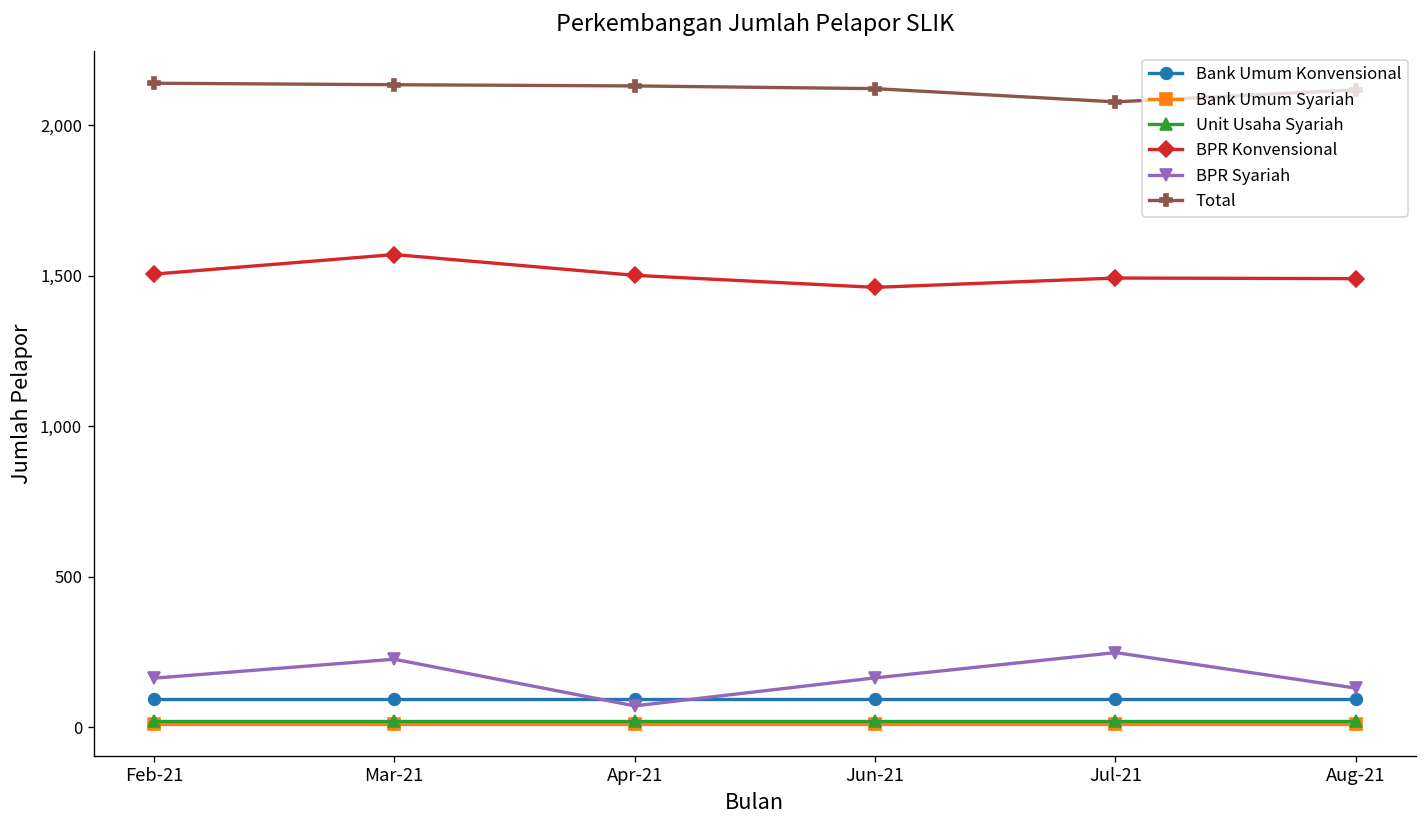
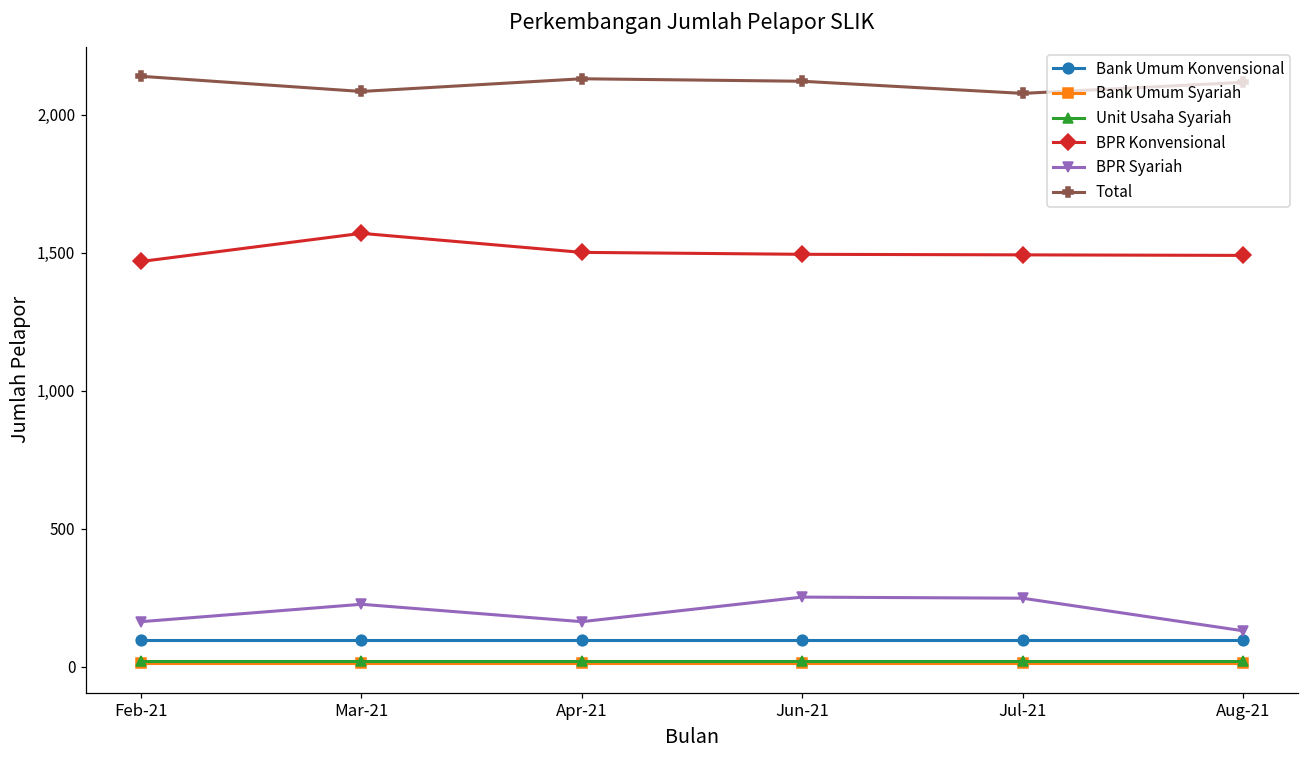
  {
    "Bank Umum Konvensional": {
      "Feb-21": "100",
      "Mar-21": "100",
      "Apr-21": "100",
      "Jun-21": "100",
      "Jul-21": "100",
      "Aug-21": "100"
    },
    "BPR Konvensional": {
-     "Feb-21": "1,510",
+     "Feb-21": "1,470",
      "Mar-21": "1,570",
      "Apr-21": "1,500",
-     "Jun-21": "1,460",
+     "Jun-21": "1,490",
      "Jul-21": "1,490",
      "Aug-21": "1,490"
    },
    "BPR Syariah": {
      "Feb-21": "160",
      "Mar-21": "230",
-     "Apr-21": "70",
-     "Jun-21": "160",
+     "Apr-21": "160",
+     "Jun-21": "250",
      "Jul-21": "250",
      "Aug-21": "130"
    },
    "Total": {
      "Feb-21": "2,140",
-     "Mar-21": "2,130",
+     "Mar-21": "2,080",
      "Apr-21": "2,130",
      "Jun-21": "2,120",
      "Jul-21": "2,080"
    }
  }
